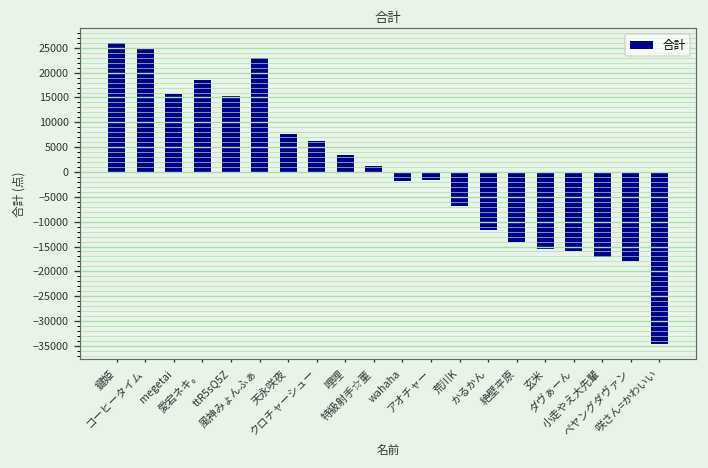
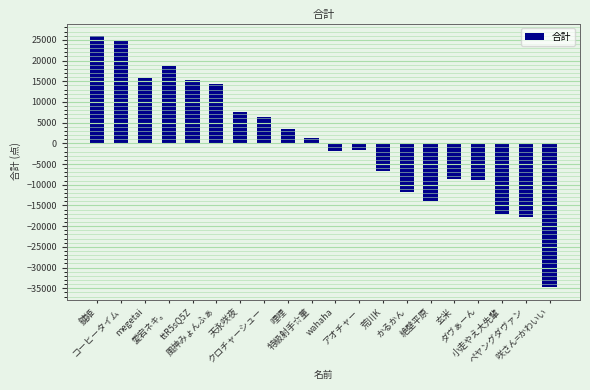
  {
    "鍵姫": 26000,
    "コーヒータイム": 25000,
    "megetai": 16000,
    "愛宕ネキ。": 19000,
    "ttR5sQ5Z": 15000,
-   "風神みょんふぁ": 23000,
+   "風神みょんふぁ": 14000,
    "天永咲夜": 8000,
    "クロチャーシュー": 6000,
    "哩哩": 3000,
    "特級射手☆菫": 1000,
    "wahaha": -2000,
    "アオチャー": -2000,
    "荒川K": -7000,
    "かるかん": -12000,
    "絶壁平原": -14000,
-   "玄米": -16000,
-   "ダヴぁーん": -16000,
+   "玄米": -9000,
+   "ダヴぁーん": -9000,
    "小走やえ大先輩": -17000,
    "ペヤングダヴァン": -18000,
    "咲さん=かわいい": -35000
  }
